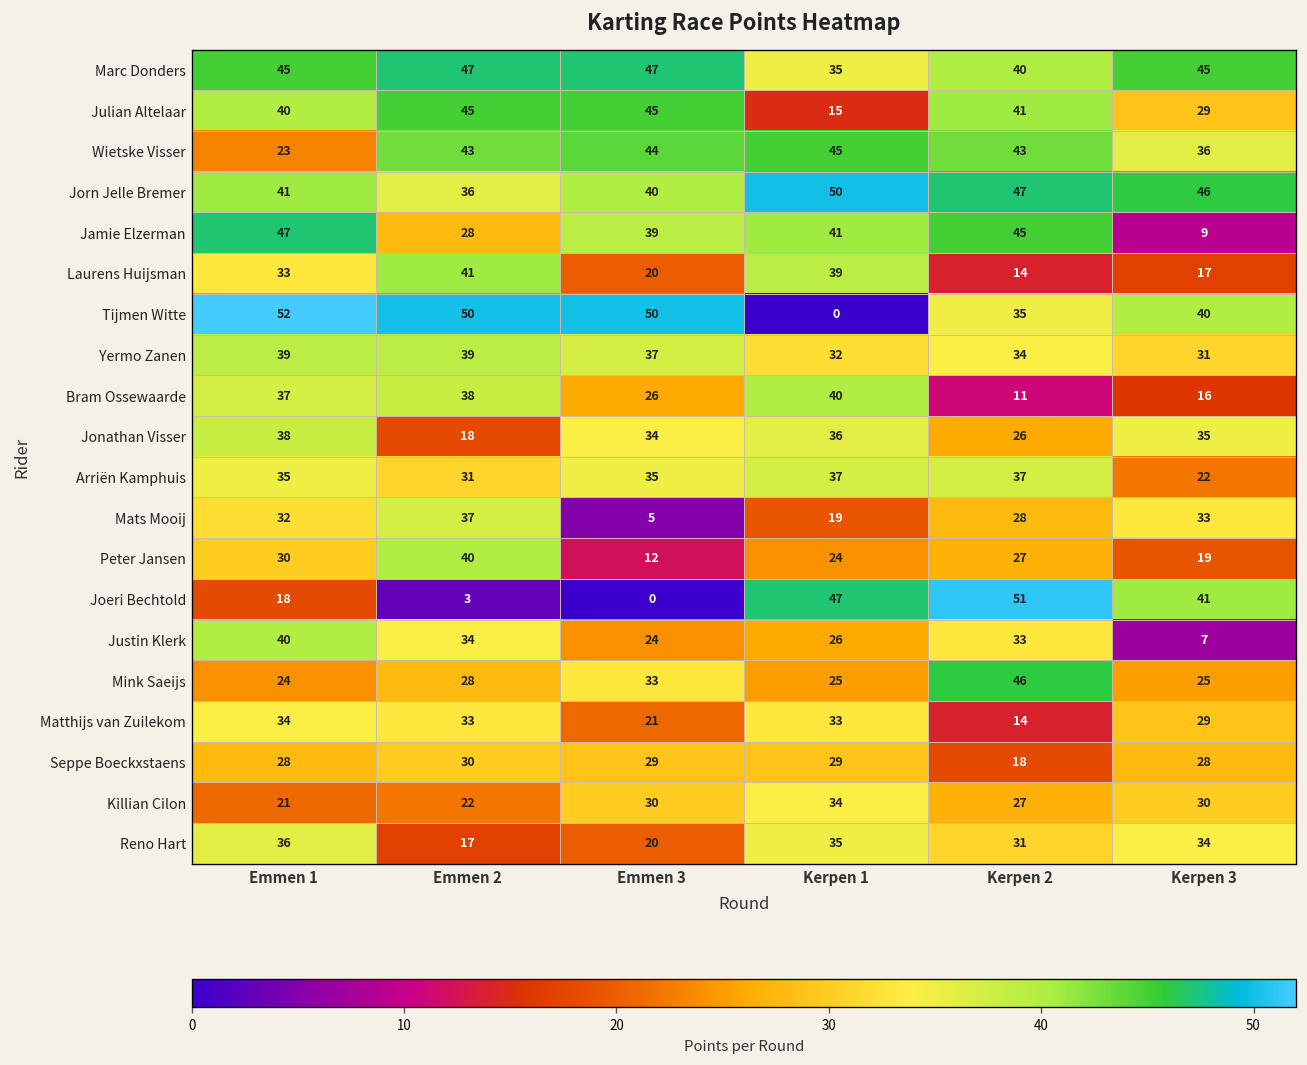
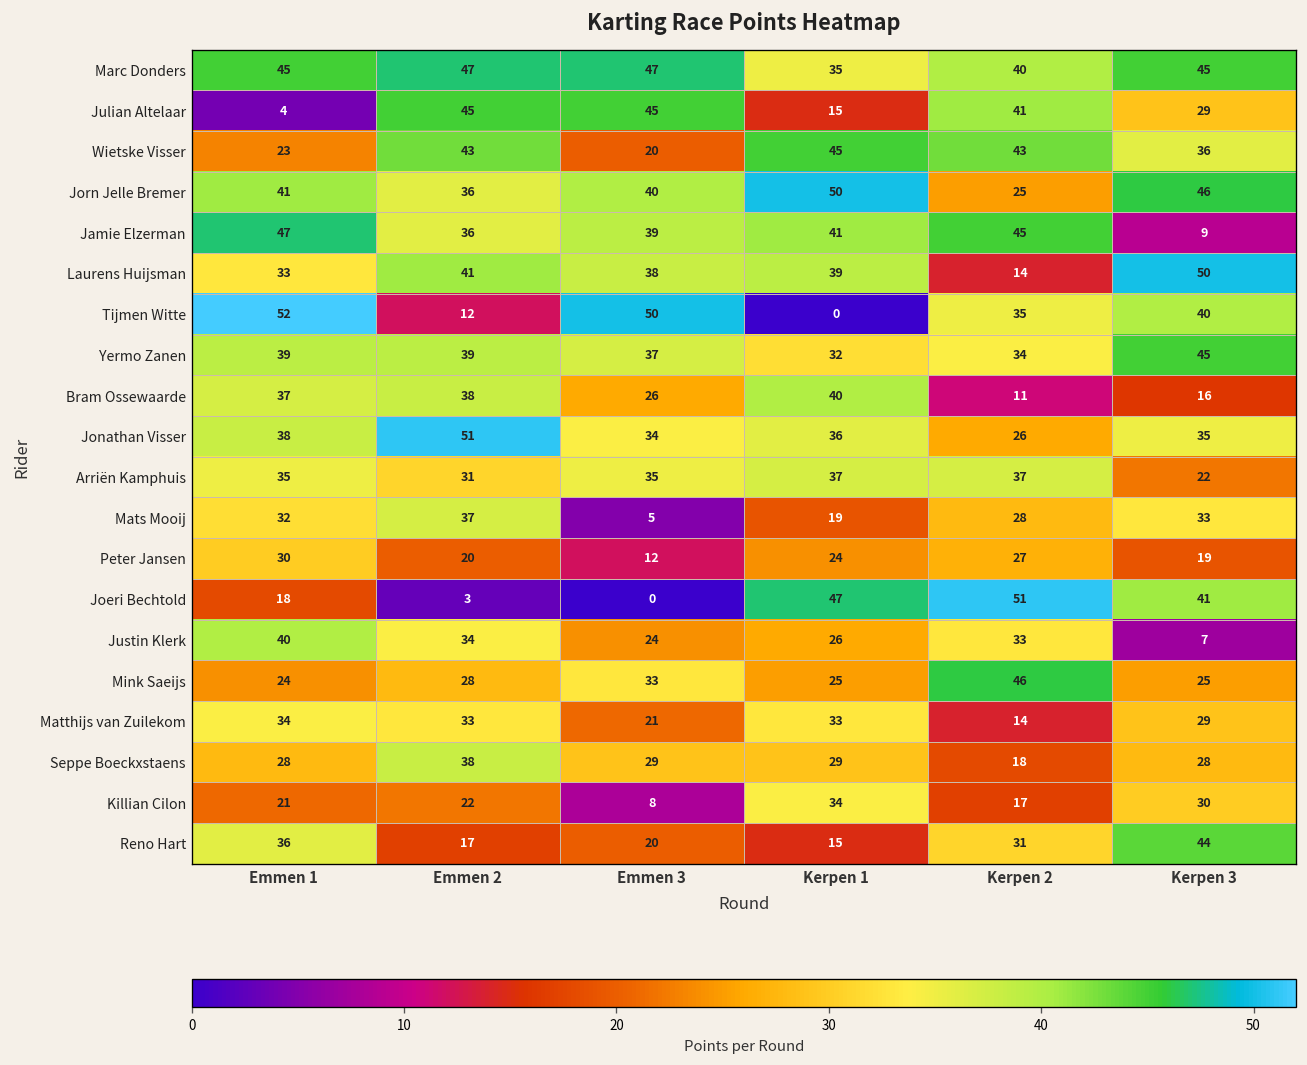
  {
    "Marc Donders": {
      "Emmen 1": 45,
      "Emmen 2": 47,
      "Emmen 3": 47,
      "Kerpen 1": 35,
      "Kerpen 2": 40,
      "Kerpen 3": 45
    },
    "Julian Altelaar": {
-     "Emmen 1": 40,
+     "Emmen 1": 4,
      "Emmen 2": 45,
      "Emmen 3": 45,
      "Kerpen 1": 15,
      "Kerpen 2": 41,
      "Kerpen 3": 29
    },
    "Wietske Visser": {
      "Emmen 1": 23,
      "Emmen 2": 43,
-     "Emmen 3": 44,
+     "Emmen 3": 20,
      "Kerpen 1": 45,
      "Kerpen 2": 43,
      "Kerpen 3": 36
    },
    "Jorn Jelle Bremer": {
      "Emmen 1": 41,
      "Emmen 2": 36,
      "Emmen 3": 40,
      "Kerpen 1": 50,
-     "Kerpen 2": 47,
+     "Kerpen 2": 25,
      "Kerpen 3": 46
    },
    "Jamie Elzerman": {
      "Emmen 1": 47,
-     "Emmen 2": 28,
+     "Emmen 2": 36,
      "Emmen 3": 39,
      "Kerpen 1": 41,
      "Kerpen 2": 45,
      "Kerpen 3": 9
    },
    "Laurens Huijsman": {
      "Emmen 1": 33,
      "Emmen 2": 41,
-     "Emmen 3": 20,
+     "Emmen 3": 38,
      "Kerpen 1": 39,
      "Kerpen 2": 14,
-     "Kerpen 3": 17
+     "Kerpen 3": 50
    },
    "Tijmen Witte": {
      "Emmen 1": 52,
-     "Emmen 2": 50,
+     "Emmen 2": 12,
      "Emmen 3": 50,
      "Kerpen 1": 0,
      "Kerpen 2": 35,
      "Kerpen 3": 40
    },
    "Yermo Zanen": {
      "Emmen 1": 39,
      "Emmen 2": 39,
      "Emmen 3": 37,
      "Kerpen 1": 32,
      "Kerpen 2": 34,
-     "Kerpen 3": 31
+     "Kerpen 3": 45
    },
    "Bram Ossewaarde": {
      "Emmen 1": 37,
      "Emmen 2": 38,
      "Emmen 3": 26,
      "Kerpen 1": 40,
      "Kerpen 2": 11,
      "Kerpen 3": 16
    },
    "Jonathan Visser": {
      "Emmen 1": 38,
-     "Emmen 2": 18,
+     "Emmen 2": 51,
      "Emmen 3": 34,
      "Kerpen 1": 36,
      "Kerpen 2": 26,
      "Kerpen 3": 35
    },
    "Arriën Kamphuis": {
      "Emmen 1": 35,
      "Emmen 2": 31,
      "Emmen 3": 35,
      "Kerpen 1": 37,
      "Kerpen 2": 37,
      "Kerpen 3": 22
    },
    "Mats Mooij": {
      "Emmen 1": 32,
      "Emmen 2": 37,
      "Emmen 3": 5,
      "Kerpen 1": 19,
      "Kerpen 2": 28,
      "Kerpen 3": 33
    },
    "Peter Jansen": {
      "Emmen 1": 30,
-     "Emmen 2": 40,
+     "Emmen 2": 20,
      "Emmen 3": 12,
      "Kerpen 1": 24,
      "Kerpen 2": 27,
      "Kerpen 3": 19
    },
    "Joeri Bechtold": {
      "Emmen 1": 18,
      "Emmen 2": 3,
      "Emmen 3": 0,
      "Kerpen 1": 47,
      "Kerpen 2": 51,
      "Kerpen 3": 41
    },
    "Justin Klerk": {
      "Emmen 1": 40,
      "Emmen 2": 34,
      "Emmen 3": 24,
      "Kerpen 1": 26,
      "Kerpen 2": 33,
      "Kerpen 3": 7
    },
    "Mink Saeijs": {
      "Emmen 1": 24,
      "Emmen 2": 28,
      "Emmen 3": 33,
      "Kerpen 1": 25,
      "Kerpen 2": 46,
      "Kerpen 3": 25
    },
    "Matthijs van Zuilekom": {
      "Emmen 1": 34,
      "Emmen 2": 33,
      "Emmen 3": 21,
      "Kerpen 1": 33,
      "Kerpen 2": 14,
      "Kerpen 3": 29
    },
    "Seppe Boeckxstaens": {
      "Emmen 1": 28,
-     "Emmen 2": 30,
+     "Emmen 2": 38,
      "Emmen 3": 29,
      "Kerpen 1": 29,
      "Kerpen 2": 18,
      "Kerpen 3": 28
    },
    "Killian Cilon": {
      "Emmen 1": 21,
      "Emmen 2": 22,
-     "Emmen 3": 30,
+     "Emmen 3": 8,
      "Kerpen 1": 34,
-     "Kerpen 2": 27,
+     "Kerpen 2": 17,
      "Kerpen 3": 30
    },
    "Reno Hart": {
      "Emmen 1": 36,
      "Emmen 2": 17,
      "Emmen 3": 20,
-     "Kerpen 1": 35,
+     "Kerpen 1": 15,
      "Kerpen 2": 31,
-     "Kerpen 3": 34
+     "Kerpen 3": 44
    }
  }
